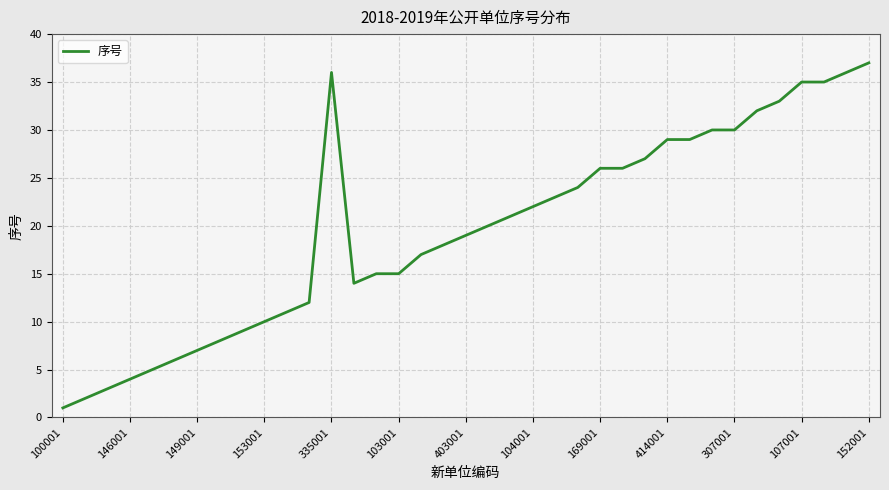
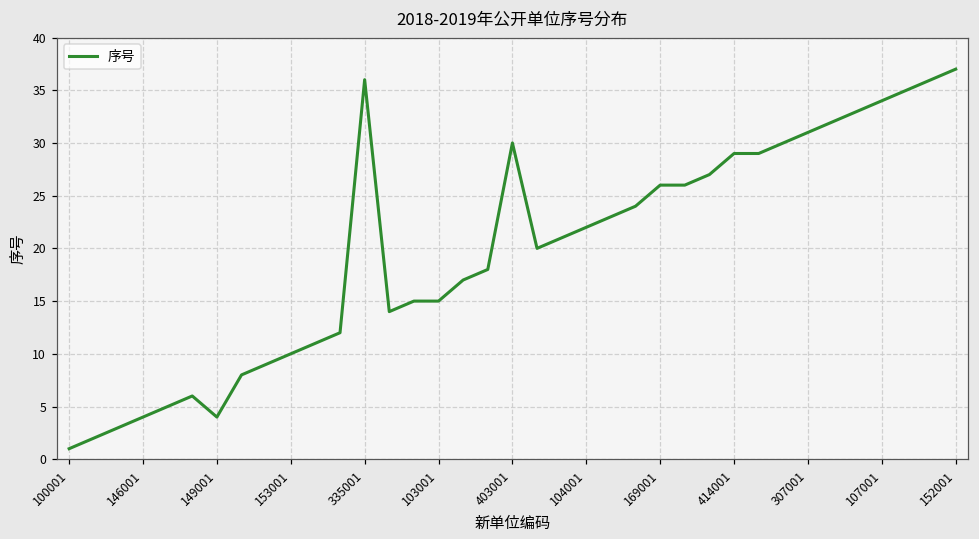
  {
    "100001": 1,
    "146001": 4,
-   "149001": 7,
+   "149001": 4,
    "153001": 10,
    "335001": 36,
    "103001": 15,
-   "403001": 19,
+   "403001": 30,
    "104001": 22,
    "169001": 26,
    "414001": 29,
-   "307001": 30,
-   "107001": 35,
+   "307001": 31,
+   "107001": 34,
    "152001": 37
  }
